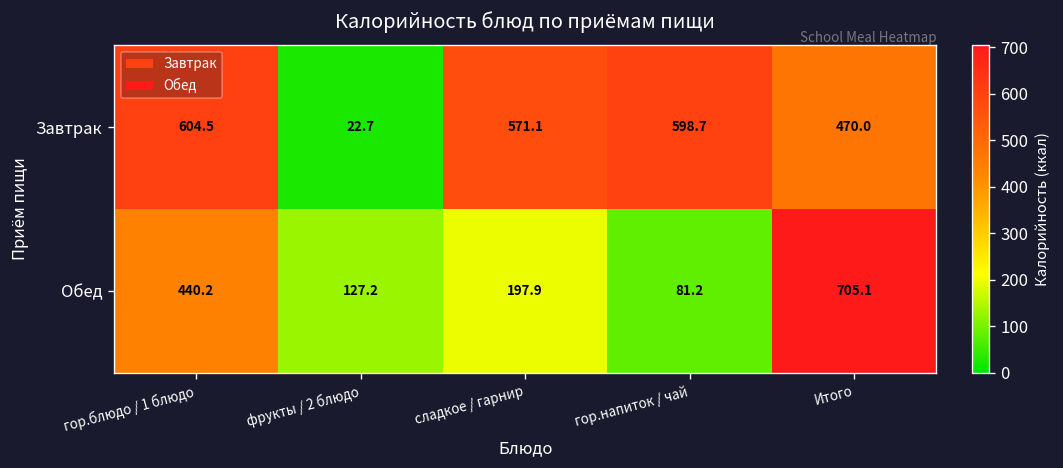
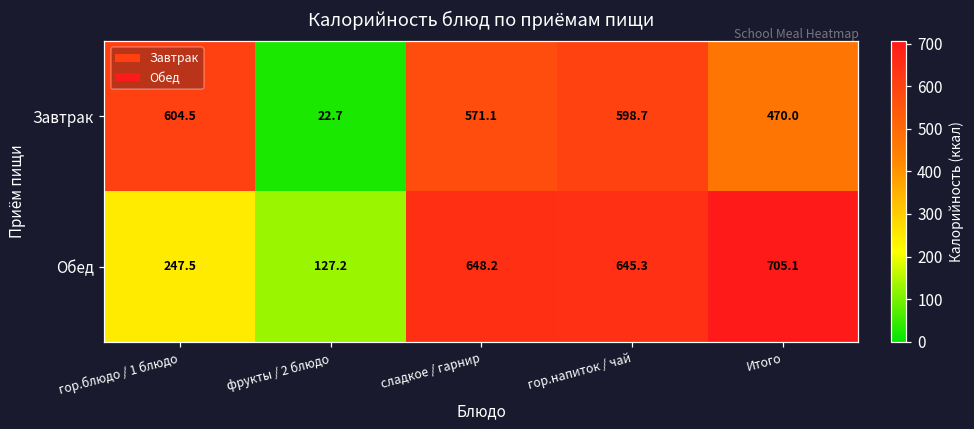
  {
    "Завтрак": {
      "гор.блюдо / 1 блюдо": 604.5,
      "фрукты / 2 блюдо": 22.7,
      "сладкое / гарнир": 571.1,
      "гор.напиток / чай": 598.7,
      "Итого": 470.0
    },
    "Обед": {
-     "гор.блюдо / 1 блюдо": 440.2,
+     "гор.блюдо / 1 блюдо": 247.5,
      "фрукты / 2 блюдо": 127.2,
-     "сладкое / гарнир": 197.9,
-     "гор.напиток / чай": 81.2,
+     "сладкое / гарнир": 648.2,
+     "гор.напиток / чай": 645.3,
      "Итого": 705.1
    }
  }
